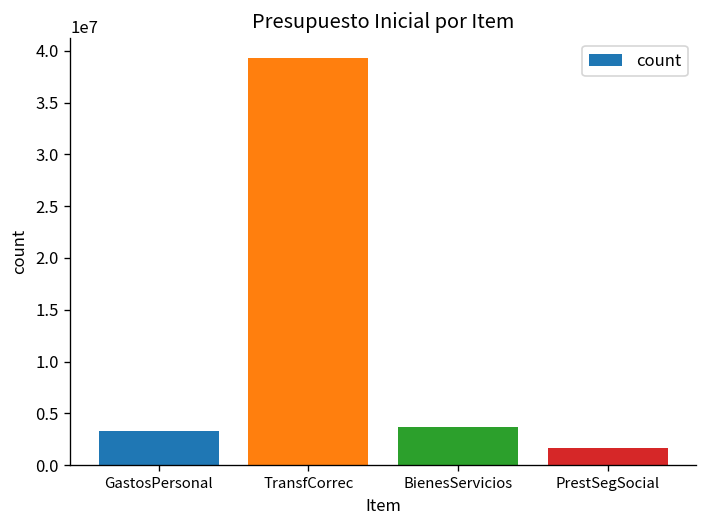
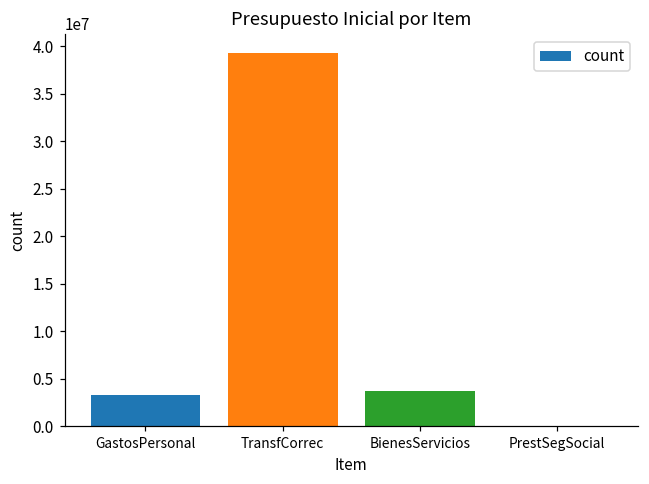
  {
    "GastosPersonal": 3000000,
    "TransfCorrec": 39000000,
    "BienesServicios": 4000000,
-   "PrestSegSocial": 2000000
+   "PrestSegSocial": 0
  }
